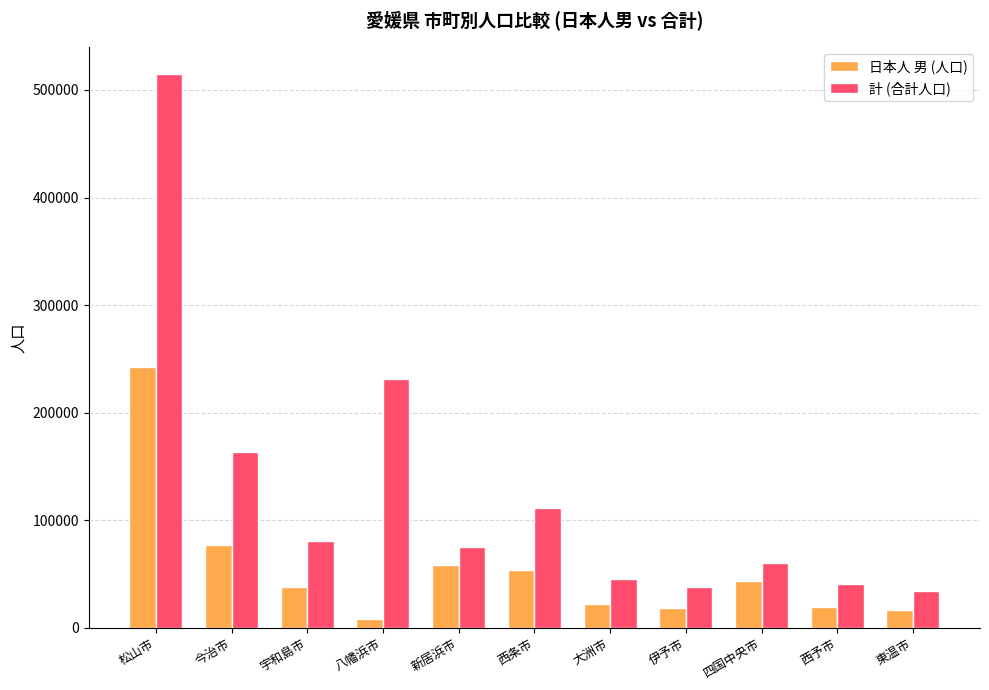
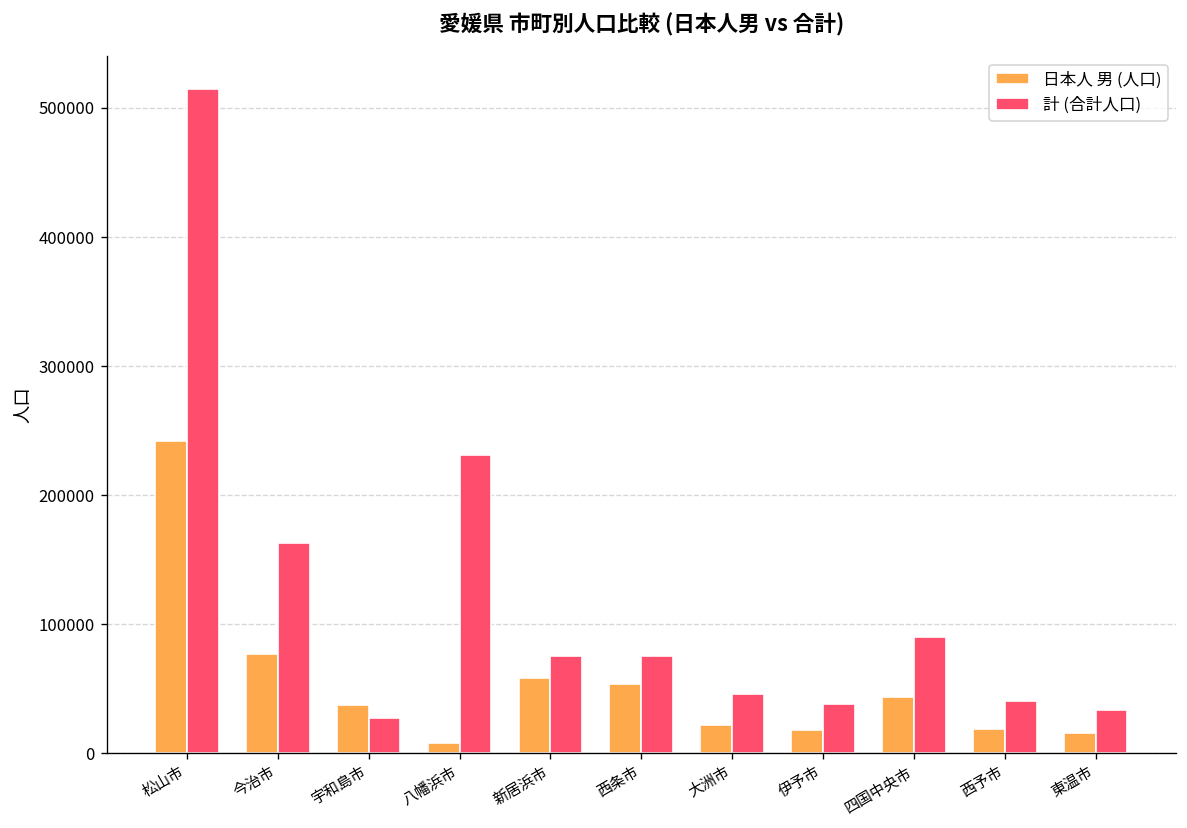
  {
    "日本人 男 (人口)": {
      "松山市": 242000,
      "今治市": 77000,
      "宇和島市": 38000,
      "八幡浜市": 8000,
      "新居浜市": 58000,
      "西条市": 53000,
      "大洲市": 22000,
      "伊予市": 18000,
      "四国中央市": 44000,
      "西予市": 19000,
      "東温市": 16000
    },
    "計 (合計人口)": {
      "松山市": 514000,
      "今治市": 163000,
-     "宇和島市": 81000,
+     "宇和島市": 27000,
      "八幡浜市": 231000,
      "新居浜市": 75000,
-     "西条市": 112000,
+     "西条市": 75000,
      "大洲市": 46000,
      "伊予市": 38000,
-     "四国中央市": 60000,
+     "四国中央市": 90000,
      "西予市": 40000,
      "東温市": 34000
    }
  }
